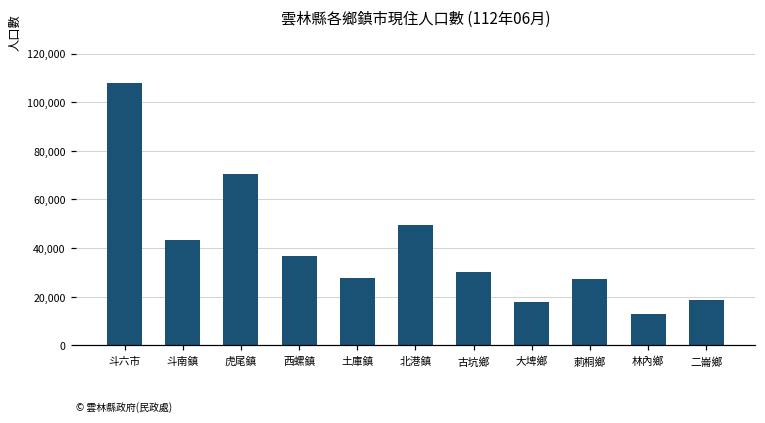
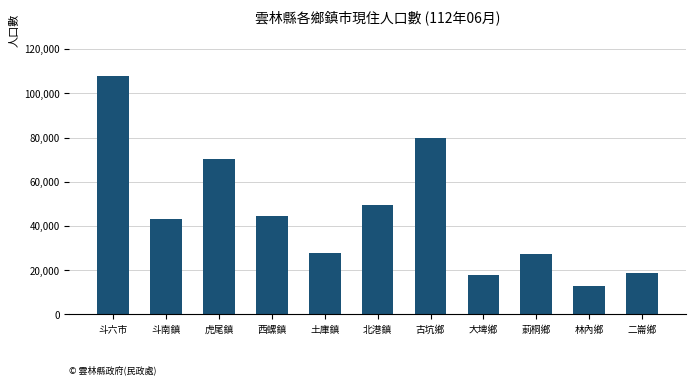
  {
    "斗六市": "108,000",
    "斗南鎮": "43,000",
    "虎尾鎮": "70,000",
-   "西螺鎮": "37,000",
+   "西螺鎮": "45,000",
    "土庫鎮": "28,000",
    "北港鎮": "49,000",
-   "古坑鄉": "30,000",
+   "古坑鄉": "80,000",
    "大埤鄉": "18,000",
    "莿桐鄉": "27,000",
    "林內鄉": "13,000",
    "二崙鄉": "19,000"
  }
